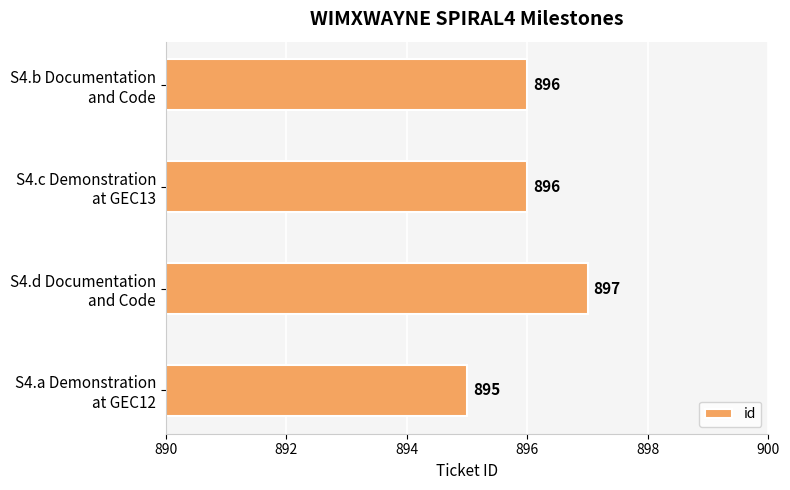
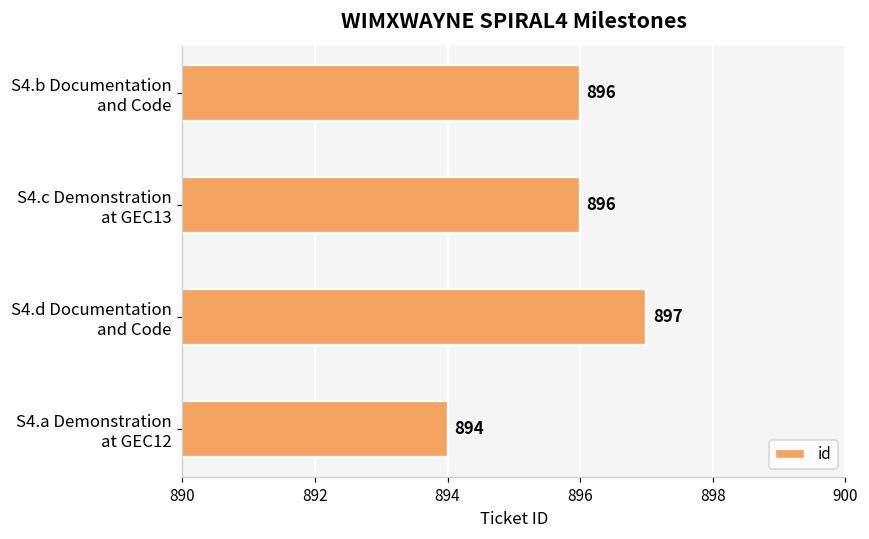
  {
    "S4.b Documentation and Code": 896,
    "S4.c Demonstration at GEC13": 896,
    "S4.d Documentation and Code": 897,
-   "S4.a Demonstration at GEC12": 895
+   "S4.a Demonstration at GEC12": 894
  }
